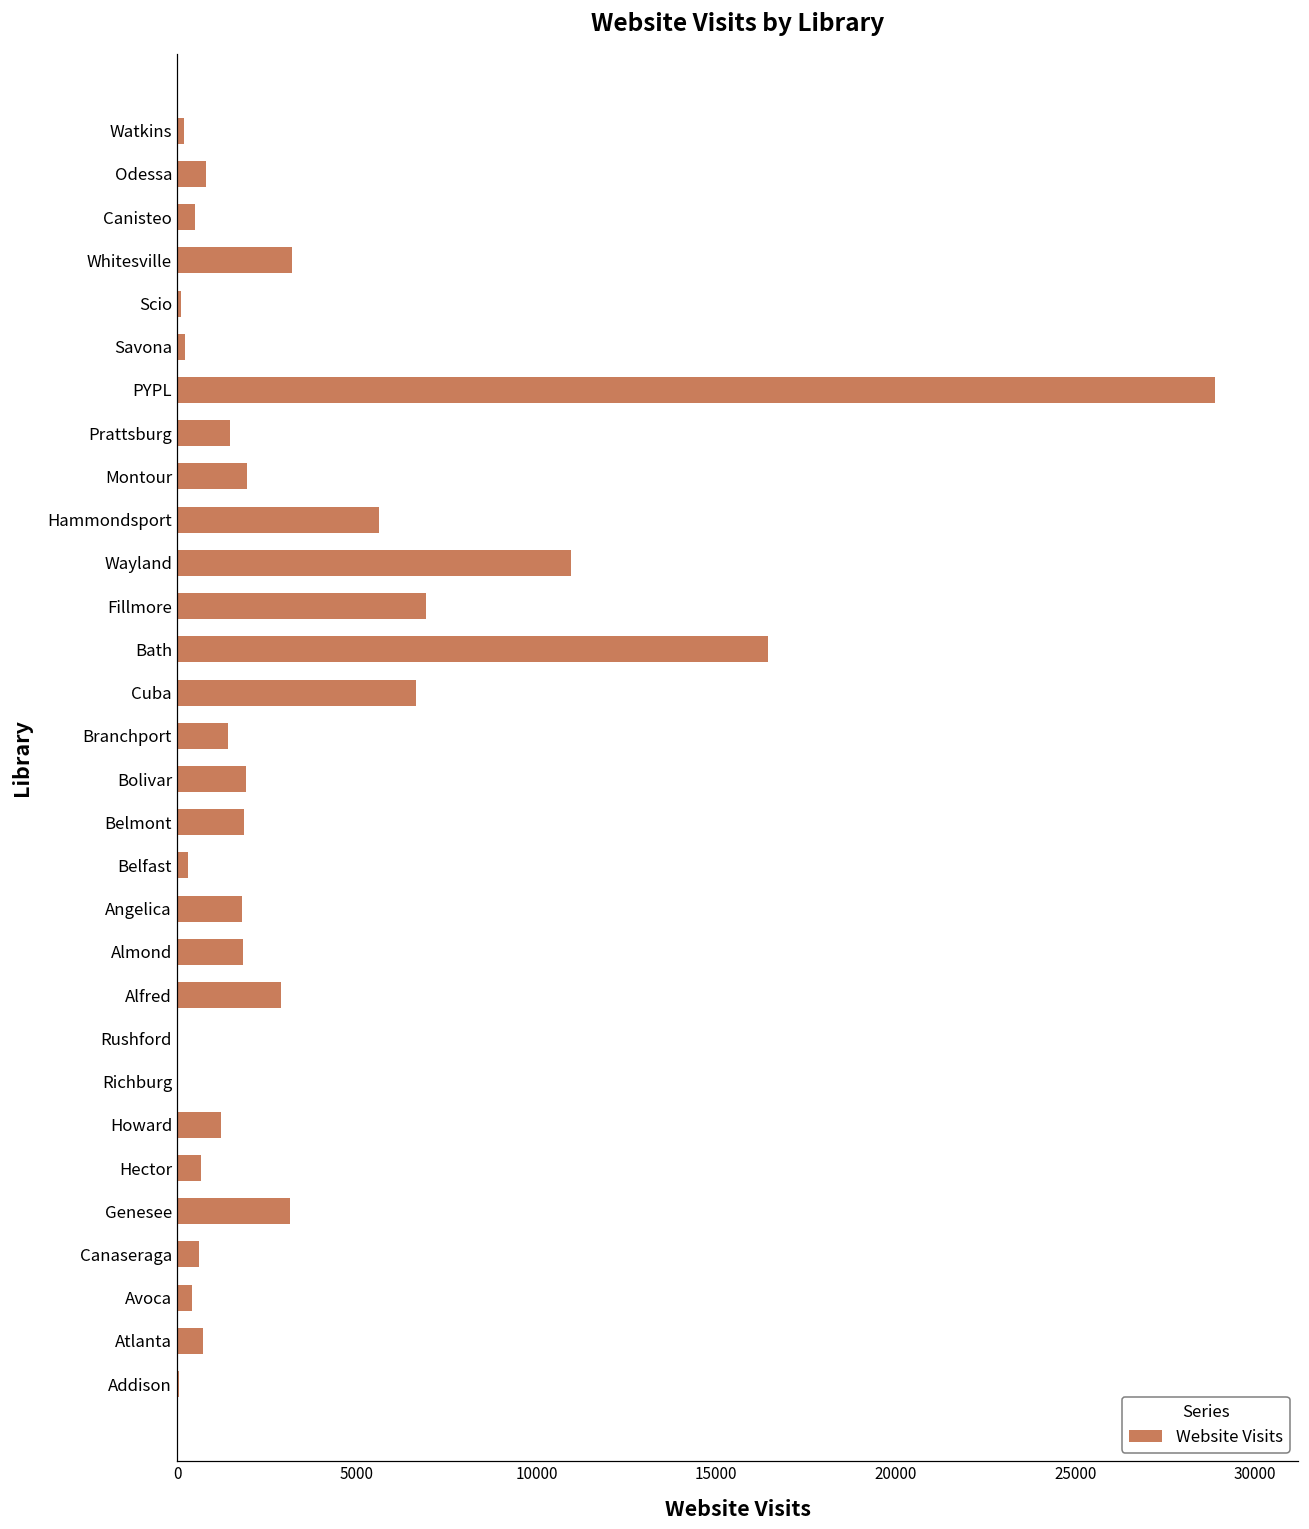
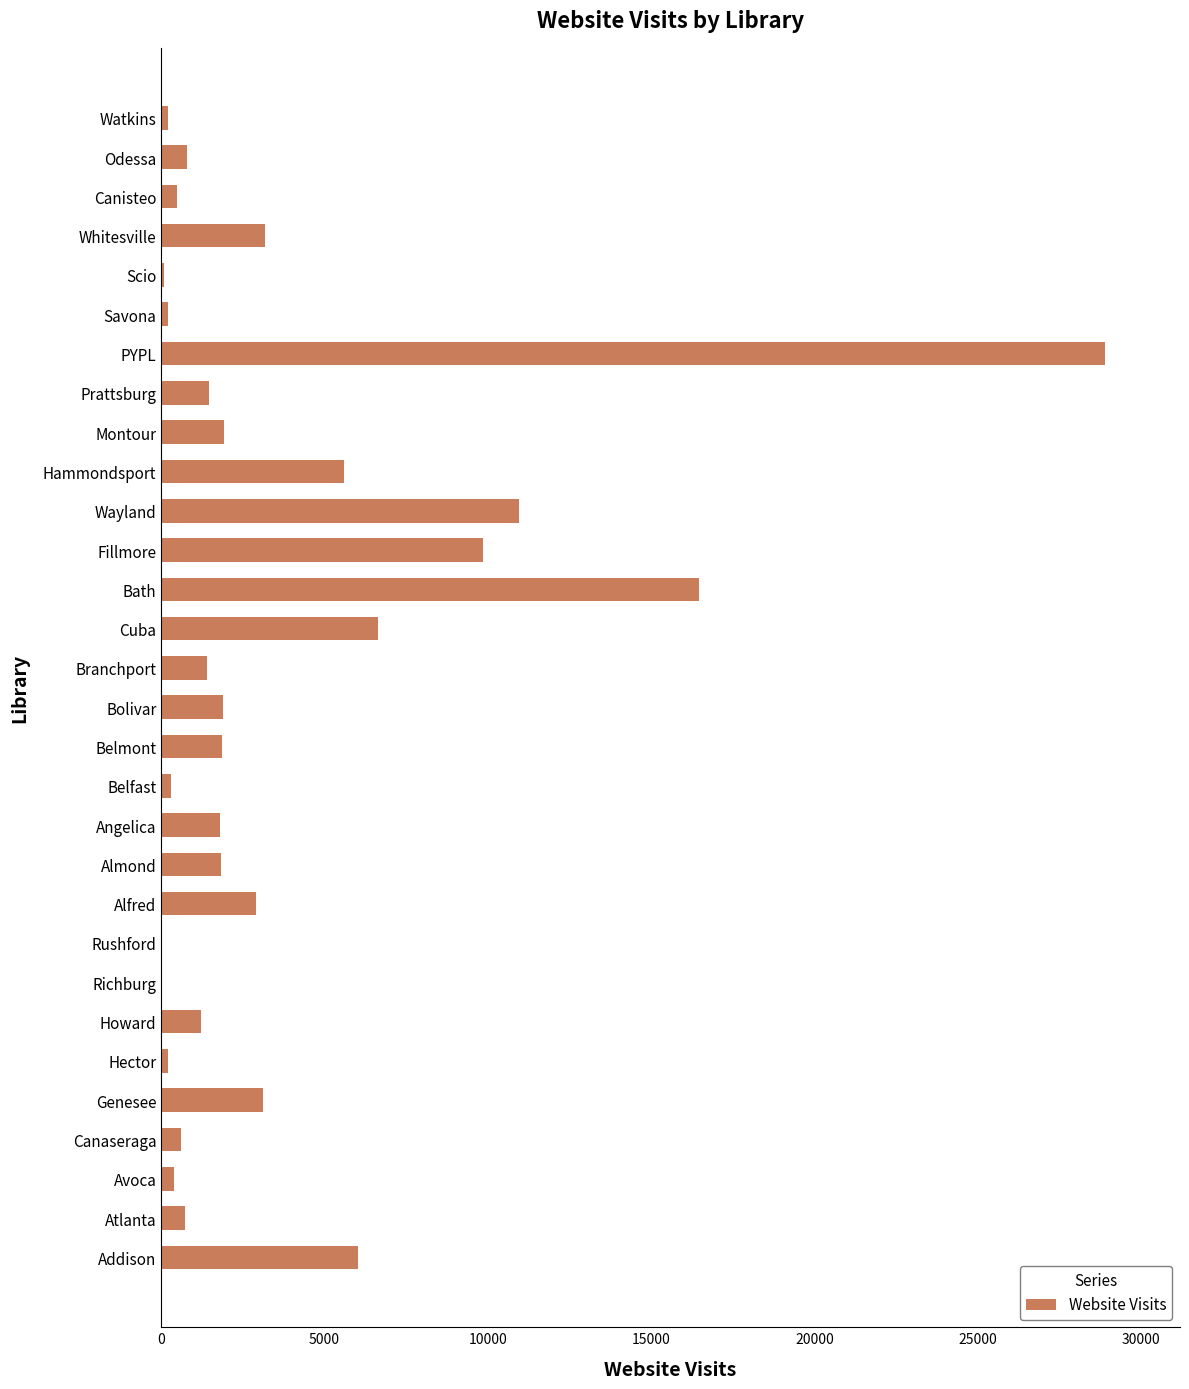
  {
    "Watkins": 200,
    "Odessa": 800,
    "Canisteo": 500,
    "Whitesville": 3200,
    "Scio": 100,
    "Savona": 200,
    "PYPL": 28900,
    "Prattsburg": 1500,
    "Montour": 1900,
    "Hammondsport": 5600,
    "Wayland": 11000,
-   "Fillmore": 6900,
+   "Fillmore": 9800,
    "Bath": 16500,
    "Cuba": 6600,
    "Branchport": 1400,
    "Bolivar": 1900,
    "Belmont": 1900,
    "Belfast": 300,
    "Angelica": 1800,
    "Almond": 1800,
    "Alfred": 2900,
    "Howard": 1200,
-   "Hector": 700,
+   "Hector": 200,
    "Genesee": 3100,
    "Canaseraga": 600,
    "Avoca": 400,
    "Atlanta": 700,
-   "Addison": 0
+   "Addison": 6000
  }
